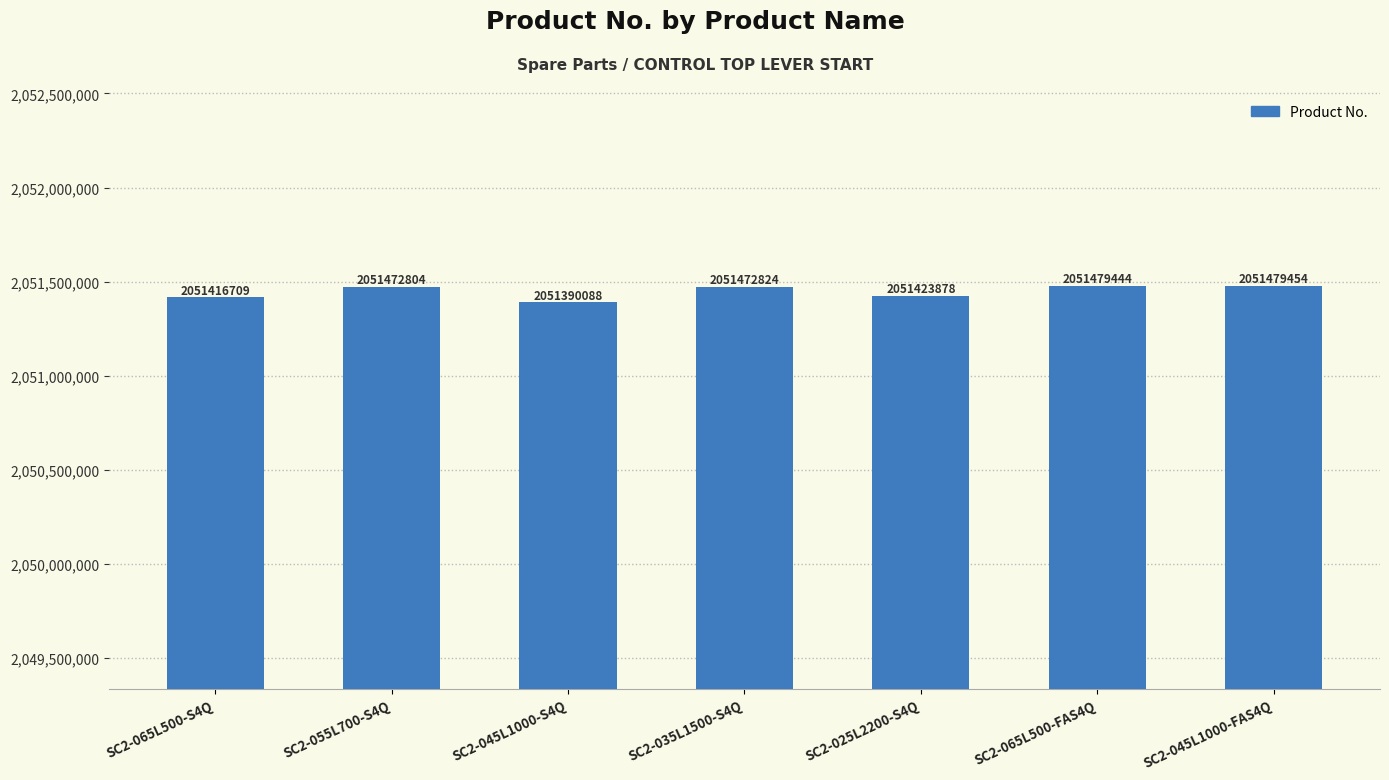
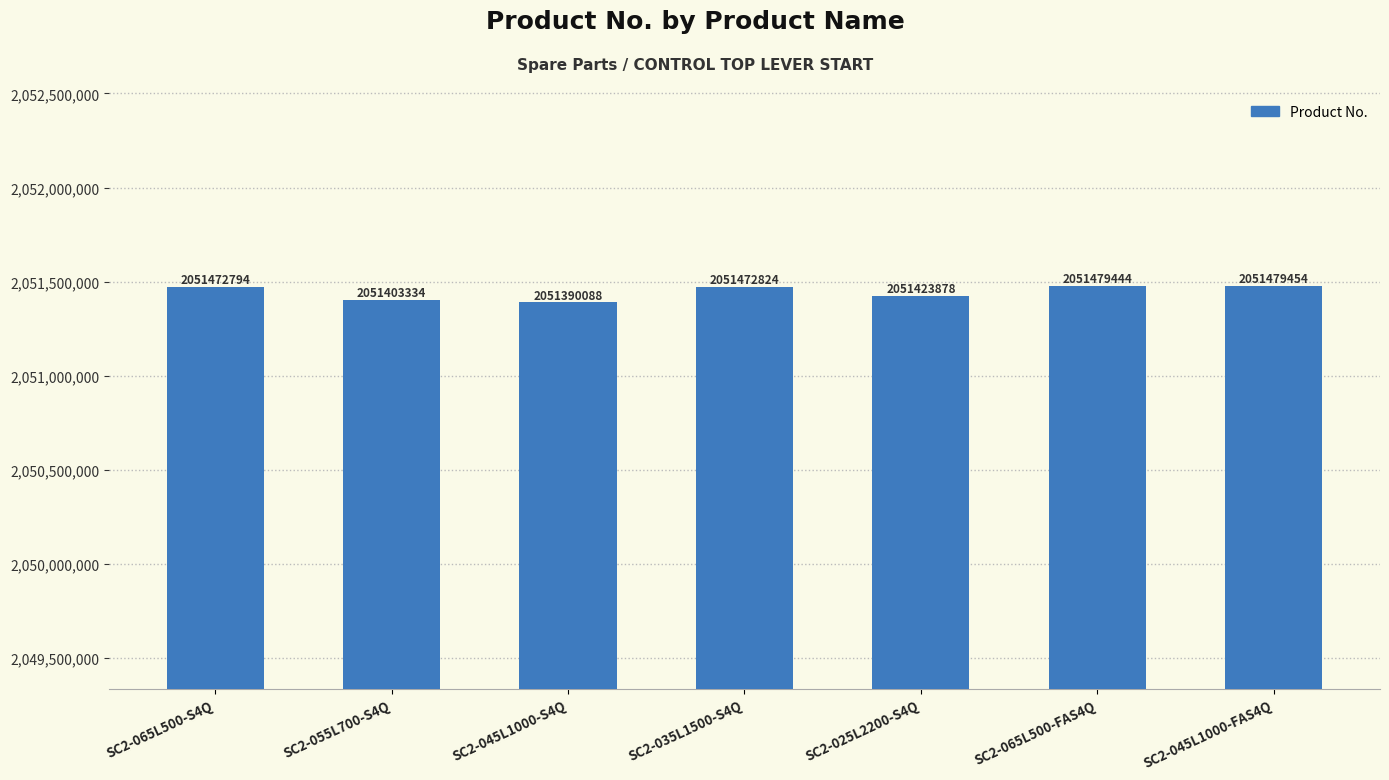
  {
-   "SC2-065L500-S4Q": 2051416709,
-   "SC2-055L700-S4Q": 2051472804,
+   "SC2-065L500-S4Q": 2051472794,
+   "SC2-055L700-S4Q": 2051403334,
    "SC2-045L1000-S4Q": 2051390088,
    "SC2-035L1500-S4Q": 2051472824,
    "SC2-025L2200-S4Q": 2051423878,
    "SC2-065L500-FAS4Q": 2051479444,
    "SC2-045L1000-FAS4Q": 2051479454
  }
